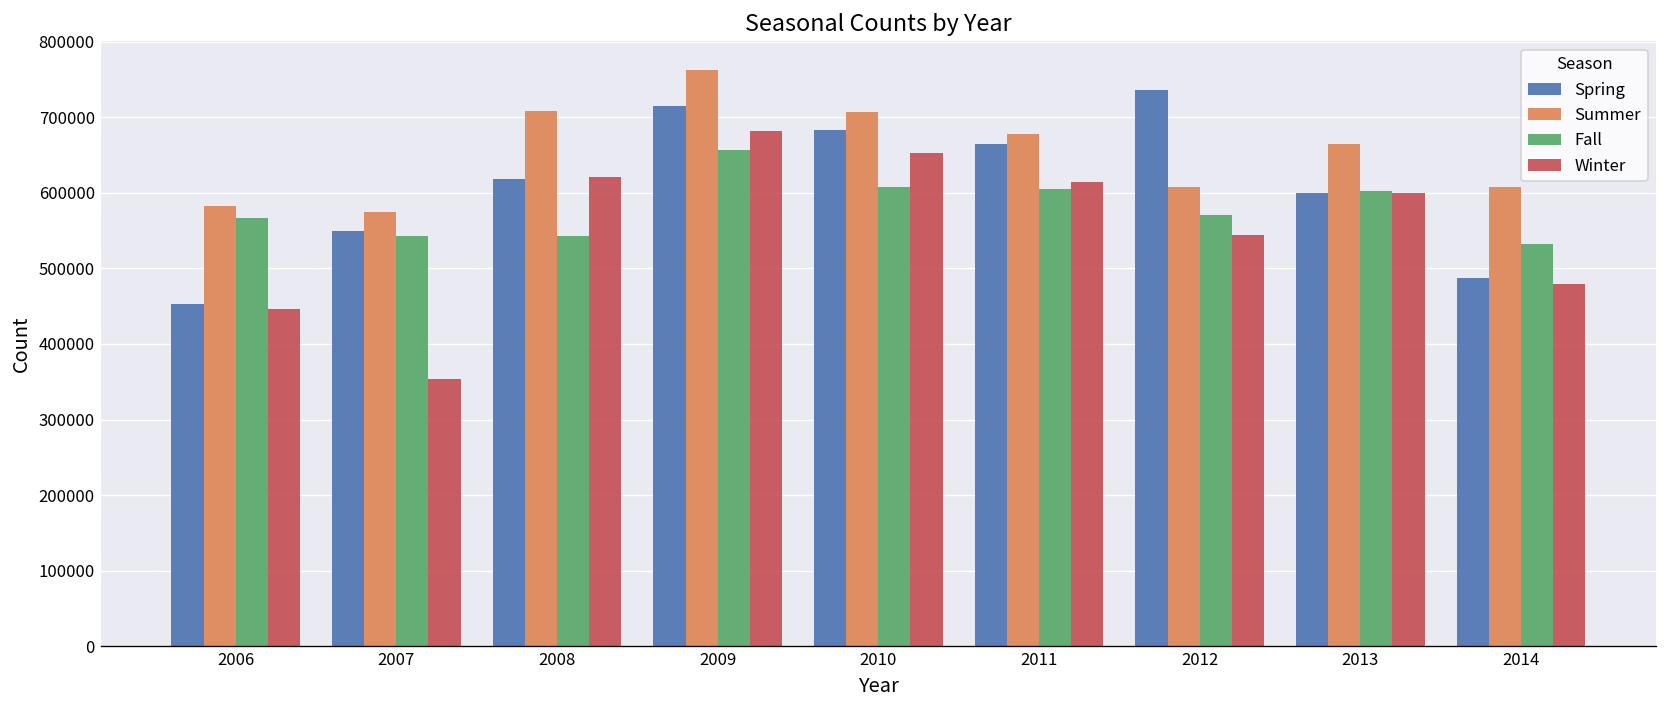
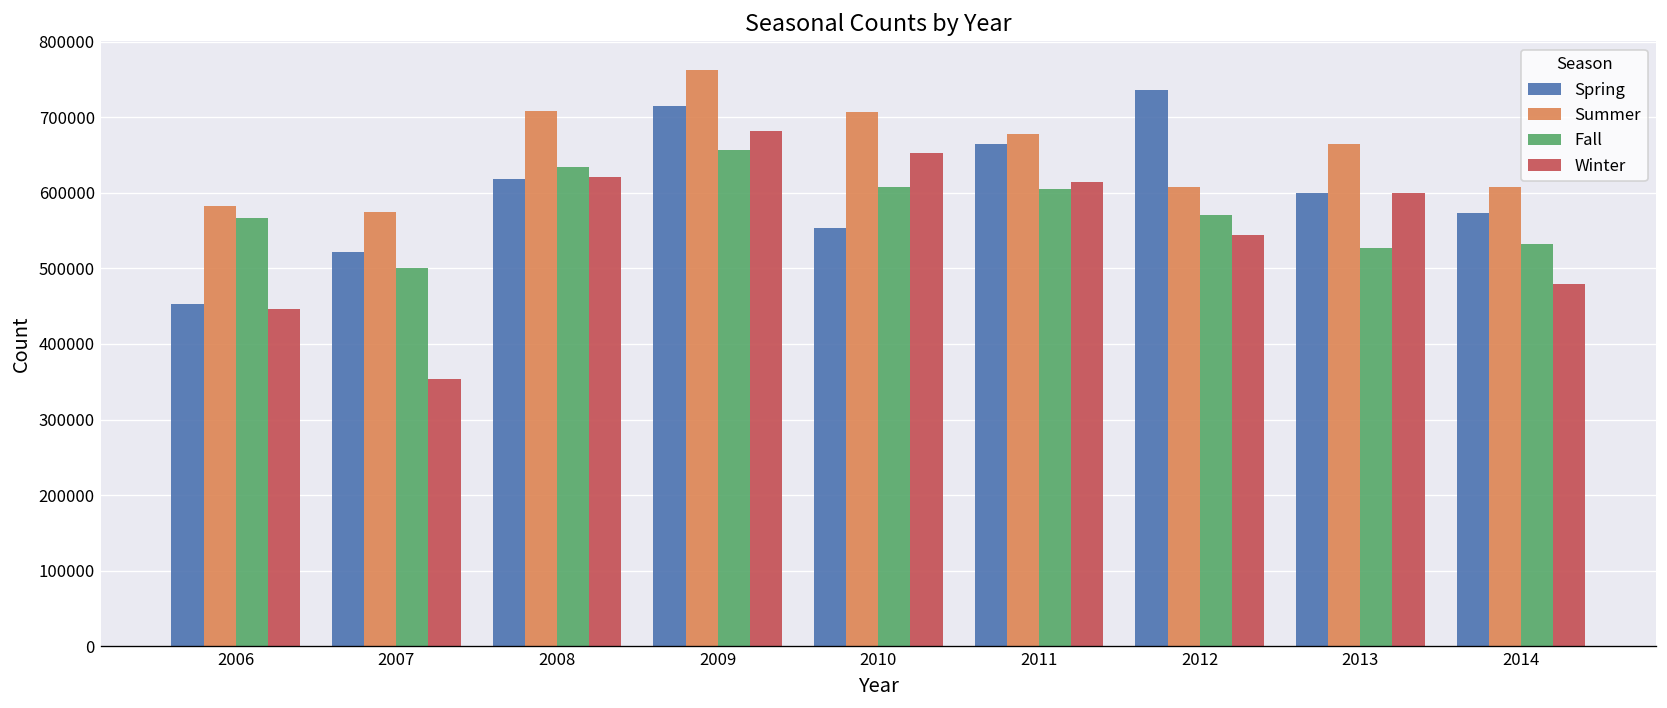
  {
    "Spring": {
      "2006": 450000,
-     "2007": 550000,
+     "2007": 520000,
      "2008": 620000,
      "2009": 720000,
-     "2010": 680000,
+     "2010": 550000,
      "2011": 660000,
      "2012": 740000,
      "2013": 600000,
-     "2014": 490000
+     "2014": 570000
    },
    "Fall": {
      "2006": 570000,
-     "2007": 540000,
-     "2008": 540000,
+     "2007": 500000,
+     "2008": 630000,
      "2009": 660000,
      "2010": 610000,
      "2011": 610000,
      "2012": 570000,
-     "2013": 600000,
+     "2013": 530000,
      "2014": 530000
    }
  }
